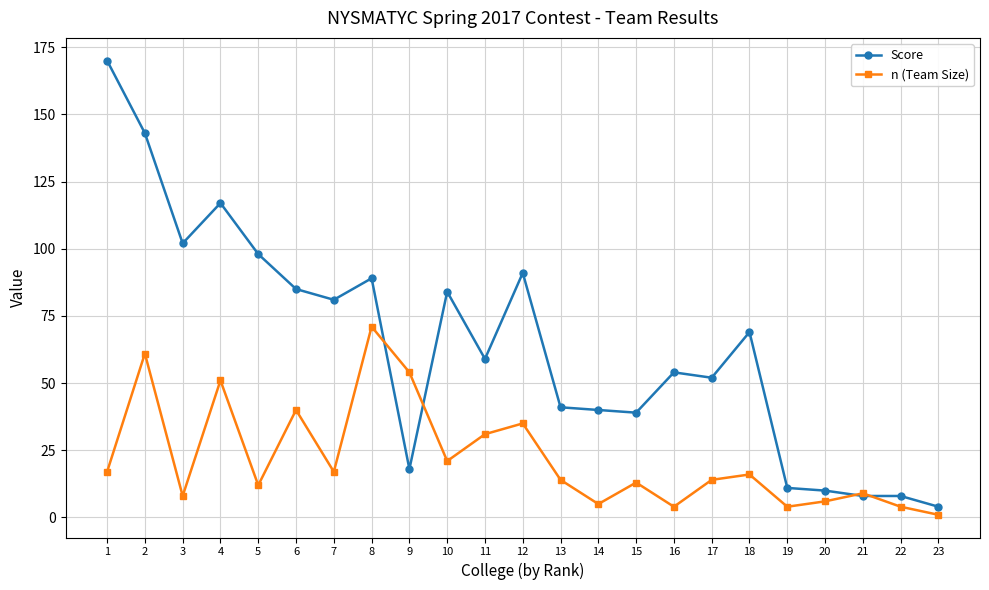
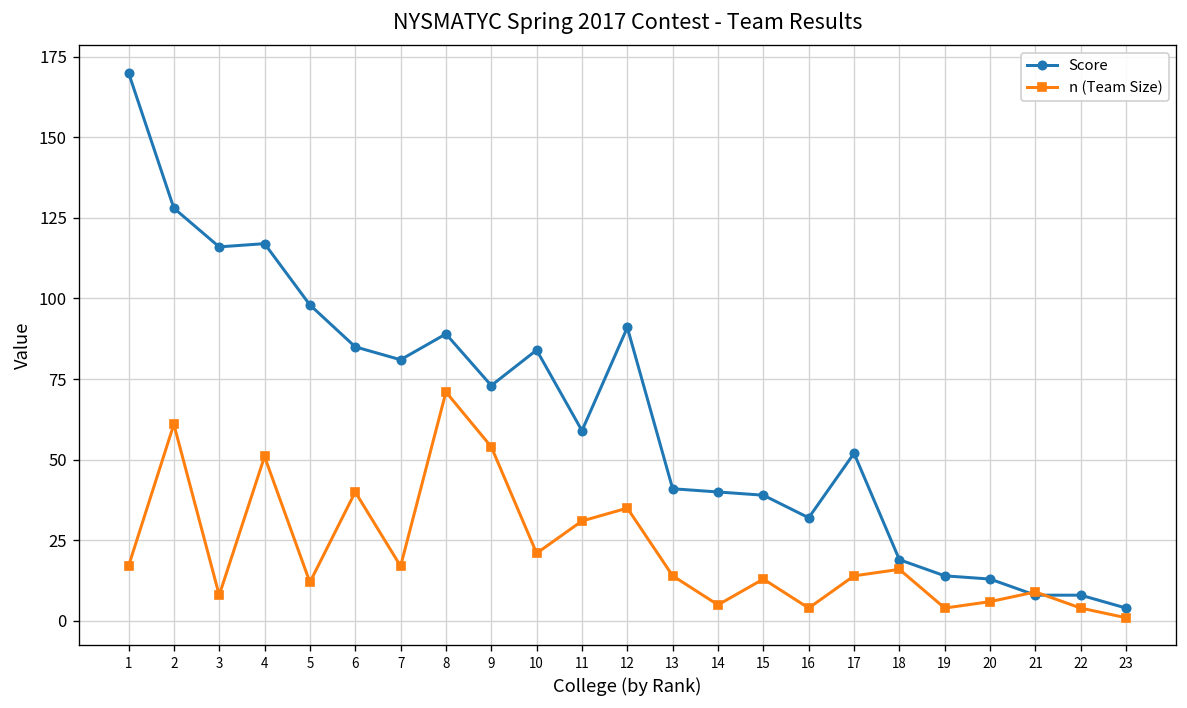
  {
    "Score": {
      "1": 170,
-     "2": 143,
-     "3": 102,
+     "2": 128,
+     "3": 116,
      "4": 117,
      "5": 98,
      "6": 85,
      "7": 81,
      "8": 89,
-     "9": 18,
+     "9": 73,
      "10": 84,
      "11": 59,
      "12": 91,
      "13": 41,
      "14": 40,
      "15": 39,
-     "16": 54,
+     "16": 32,
      "17": 52,
-     "18": 69,
-     "19": 11,
-     "20": 10,
+     "18": 19,
+     "19": 14,
+     "20": 13,
      "21": 8,
      "22": 8,
      "23": 4
    },
    "n (Team Size)": {
      "1": 17,
      "2": 61,
      "3": 8,
      "4": 51,
      "5": 12,
      "6": 40,
      "7": 17,
      "8": 71,
      "9": 54,
      "10": 21,
      "11": 31,
      "12": 35,
      "13": 14,
      "14": 5,
      "15": 13,
      "16": 4,
      "17": 14,
      "18": 16,
      "19": 4,
      "20": 6,
      "21": 9,
      "22": 4,
      "23": 1
    }
  }
